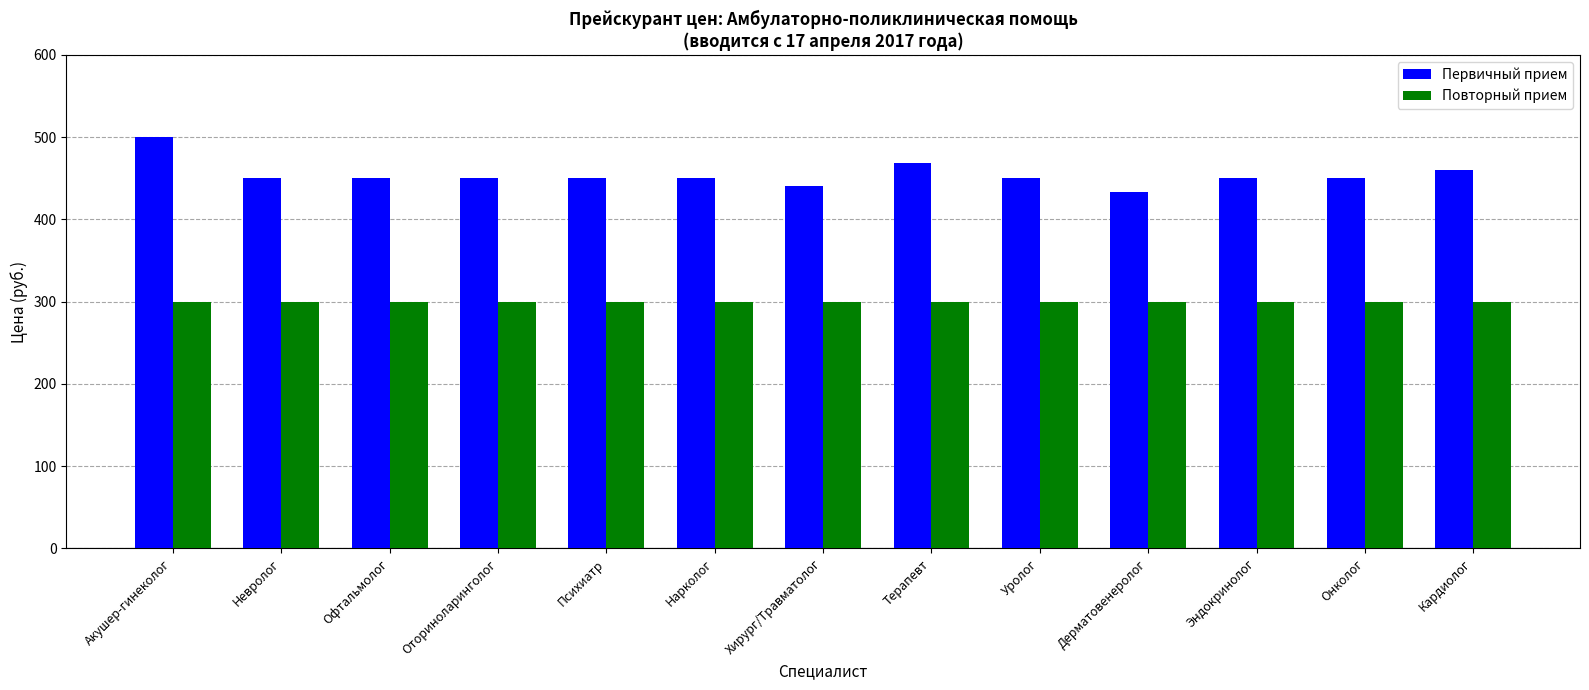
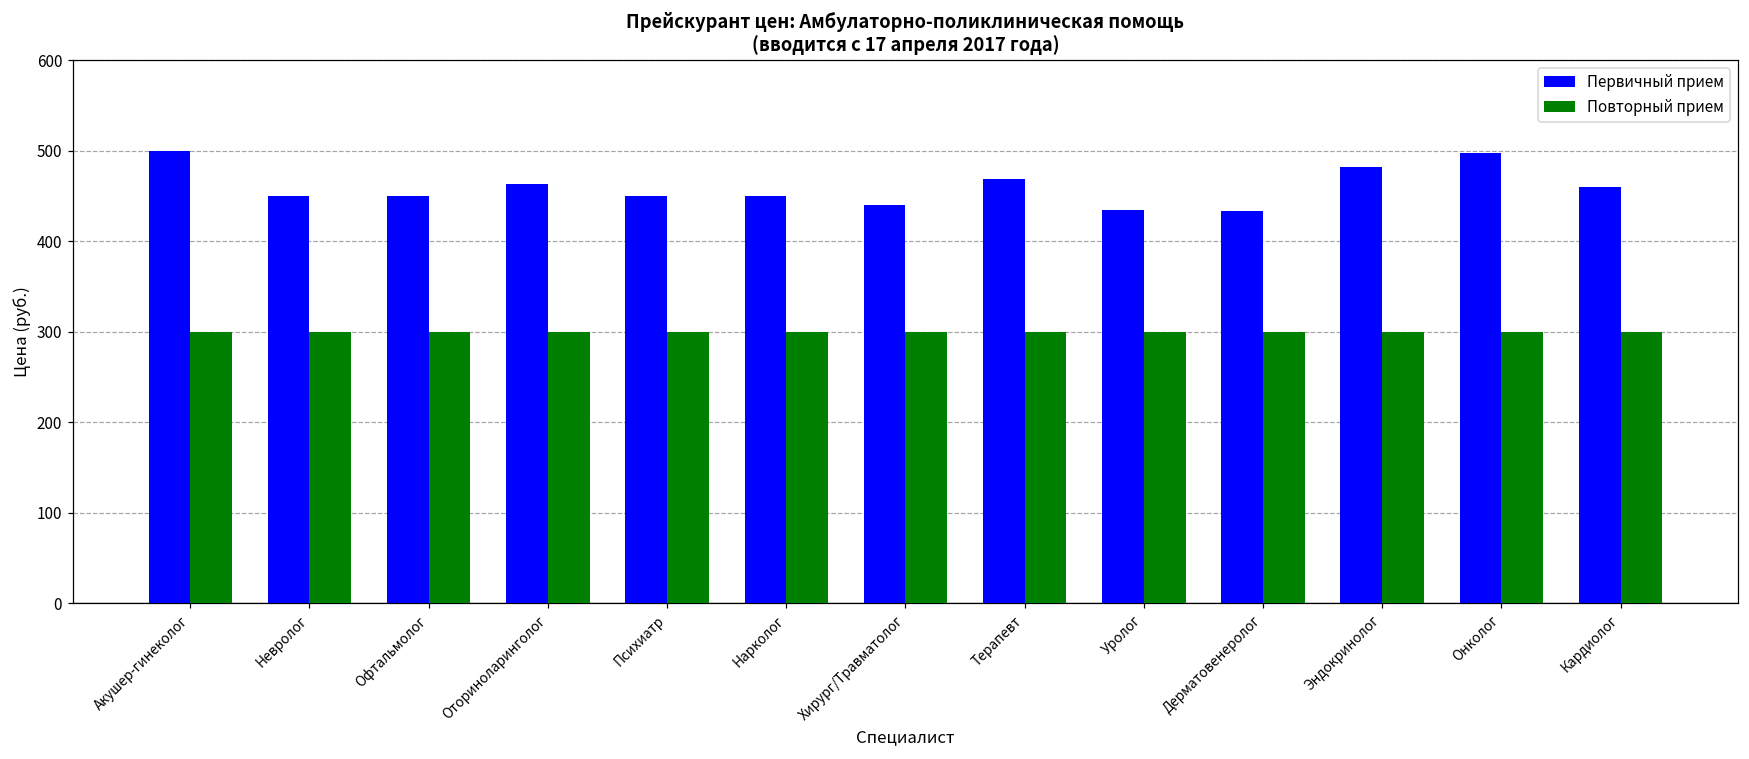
  {
    "Первичный прием": {
      "Акушер-гинеколог": 500,
      "Невролог": 450,
      "Офтальмолог": 450,
-     "Оториноларинголог": 450,
+     "Оториноларинголог": 460,
      "Психиатр": 450,
      "Нарколог": 450,
      "Хирург/Травматолог": 440,
      "Терапевт": 470,
-     "Уролог": 450,
+     "Уролог": 440,
      "Дерматовенеролог": 430,
-     "Эндокринолог": 450,
-     "Онколог": 450,
+     "Эндокринолог": 480,
+     "Онколог": 500,
      "Кардиолог": 460
    },
    "Повторный прием": {
      "Акушер-гинеколог": 300,
      "Невролог": 300,
      "Офтальмолог": 300,
      "Оториноларинголог": 300,
      "Психиатр": 300,
      "Нарколог": 300,
      "Хирург/Травматолог": 300,
      "Терапевт": 300,
      "Уролог": 300,
      "Дерматовенеролог": 300,
      "Эндокринолог": 300,
      "Онколог": 300,
      "Кардиолог": 300
    }
  }
